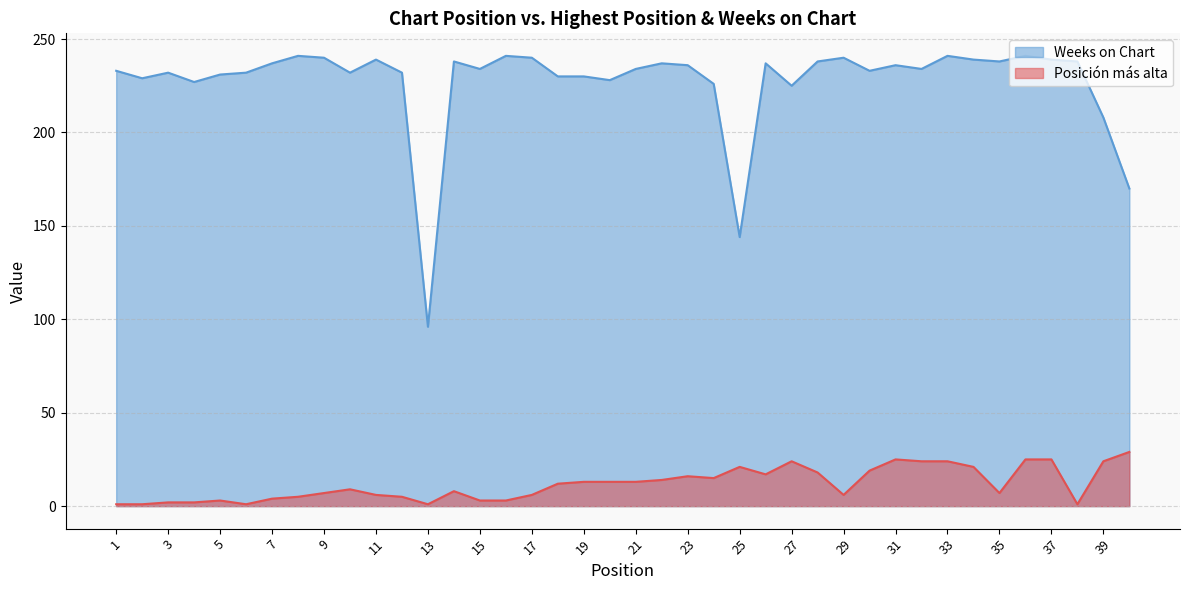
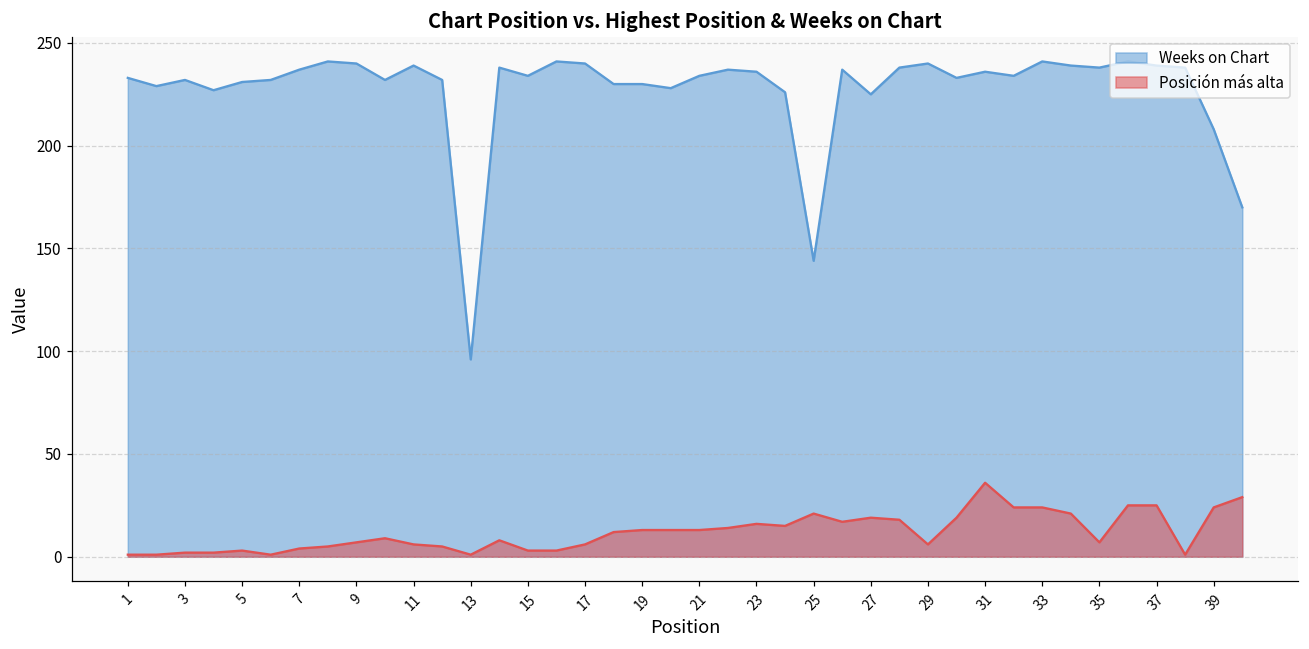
  {
    "Weeks on Chart": {
      "1": 233,
      "3": 232,
      "5": 231,
      "7": 237,
      "9": 240,
      "11": 239,
      "13": 96,
      "15": 234,
      "17": 240,
      "19": 230,
      "21": 234,
      "23": 236,
      "25": 144,
      "27": 225,
      "29": 240,
      "31": 236,
      "33": 241,
      "35": 238,
      "39": 208
    },
    "Posición más alta": {
      "1": 1,
      "3": 2,
      "5": 3,
      "7": 4,
      "9": 7,
      "11": 6,
      "13": 1,
      "15": 3,
      "17": 6,
      "19": 13,
      "21": 13,
      "23": 16,
      "25": 21,
-     "27": 24,
+     "27": 19,
      "29": 6,
-     "31": 25,
+     "31": 36,
      "33": 24,
      "35": 7,
      "37": 25,
      "39": 24
    }
  }
